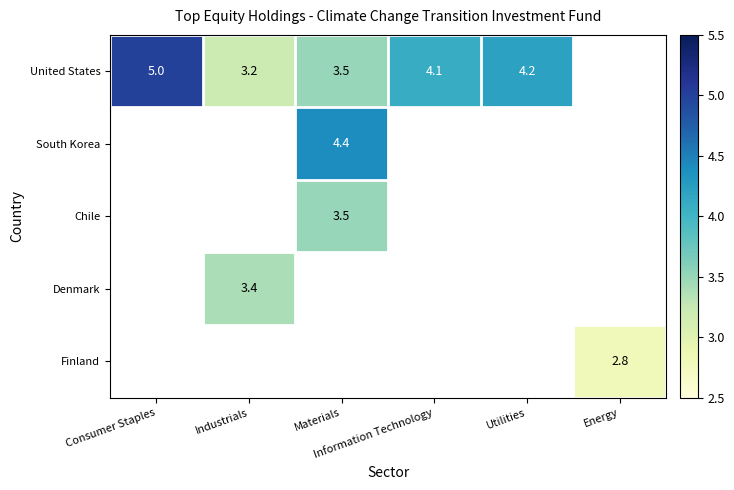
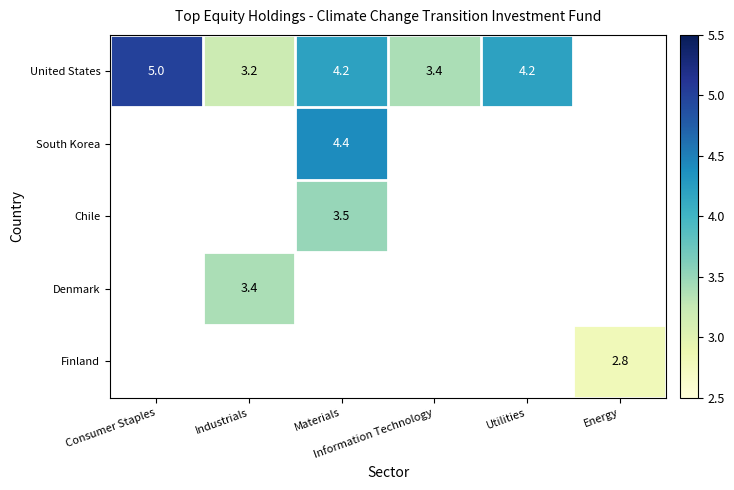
  {
    "United States": {
      "Consumer Staples": 5.0,
      "Industrials": 3.2,
-     "Materials": 3.5,
-     "Information Technology": 4.1,
+     "Materials": 4.2,
+     "Information Technology": 3.4,
      "Utilities": 4.2
    },
    "South Korea": {
      "Materials": 4.4
    },
    "Chile": {
      "Materials": 3.5
    },
    "Denmark": {
      "Industrials": 3.4
    },
    "Finland": {
      "Energy": 2.8
    }
  }
